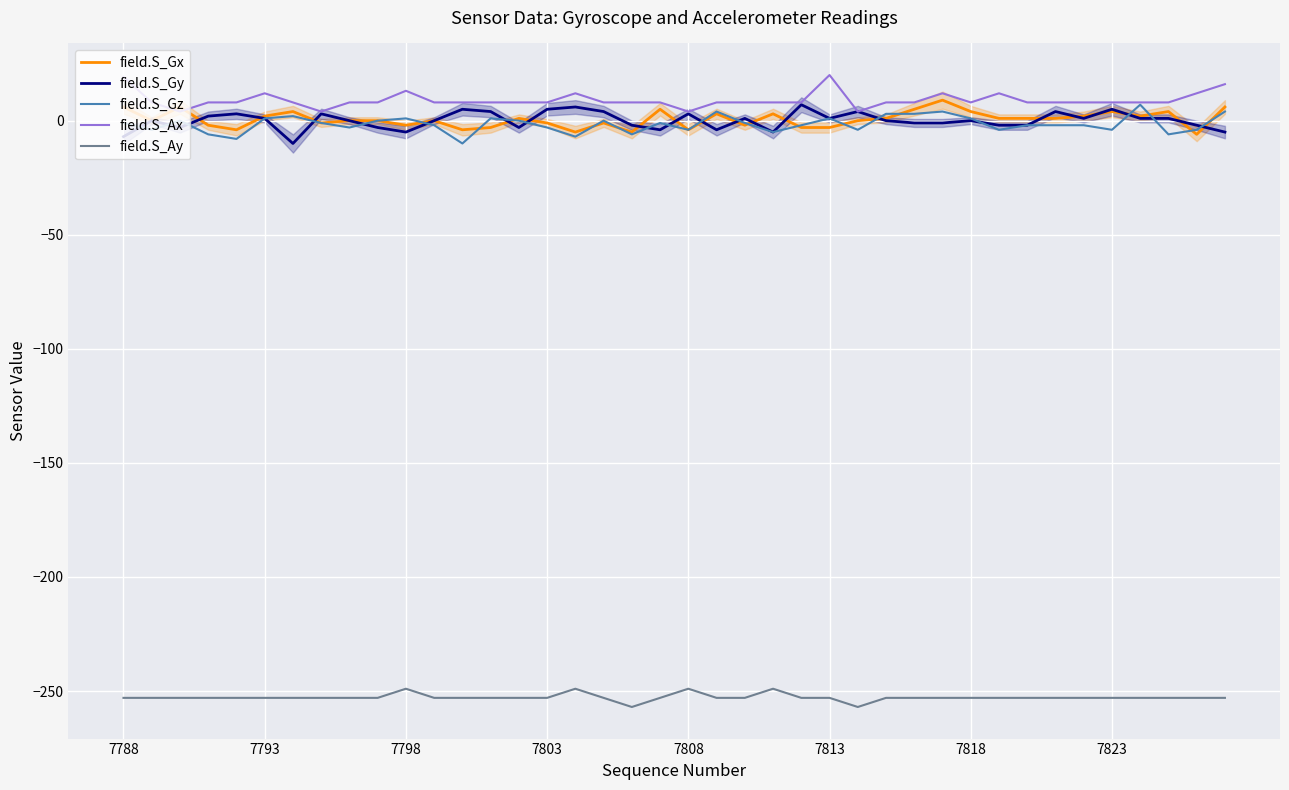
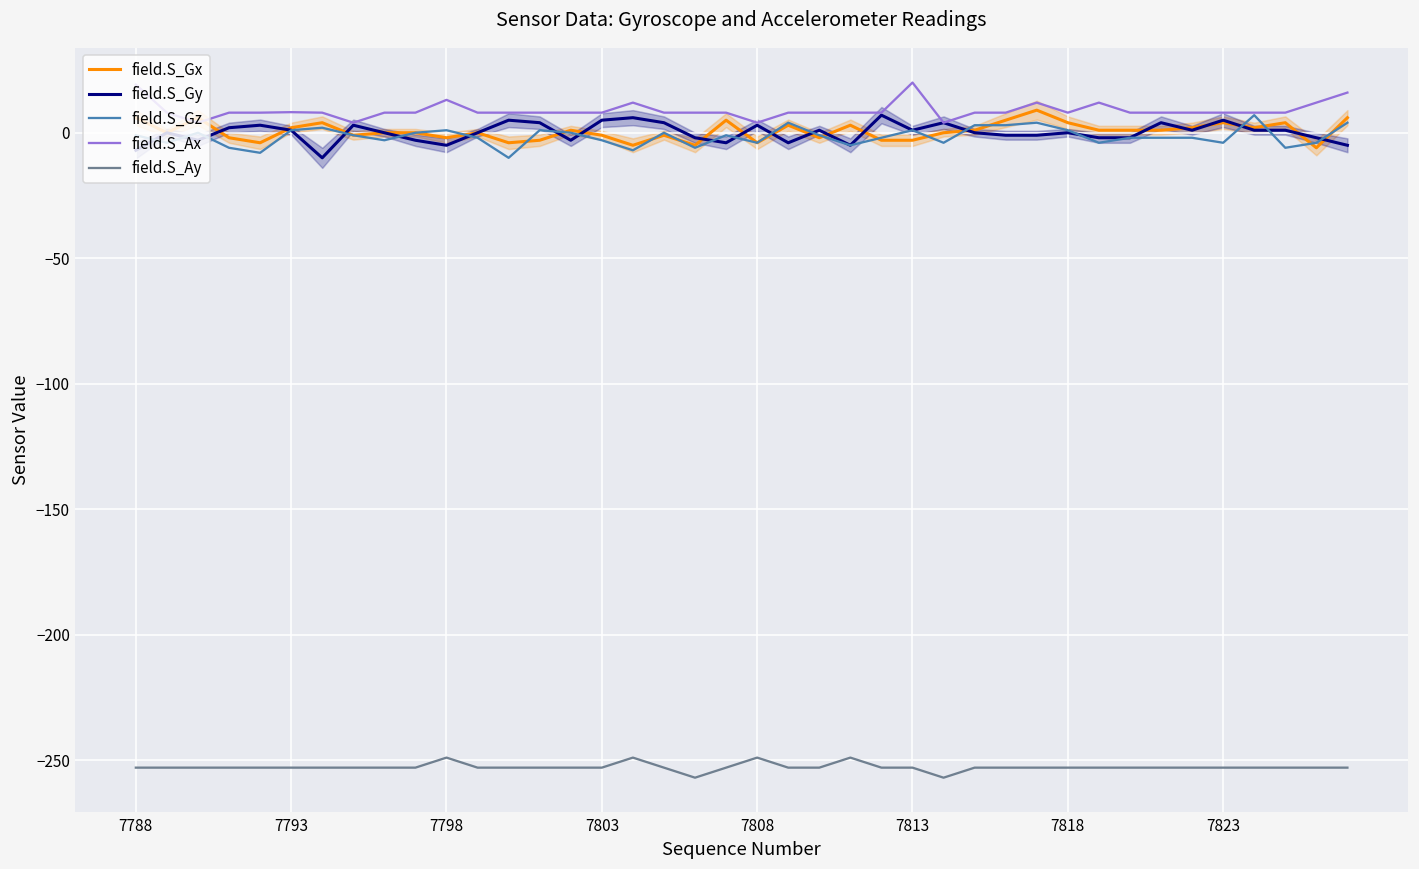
  {
    "field.S_Ax": {
-     "7793": 12,
+     "7793": 8,
      "7798": 13,
      "7813": 20,
      "7818": 8
    }
  }
